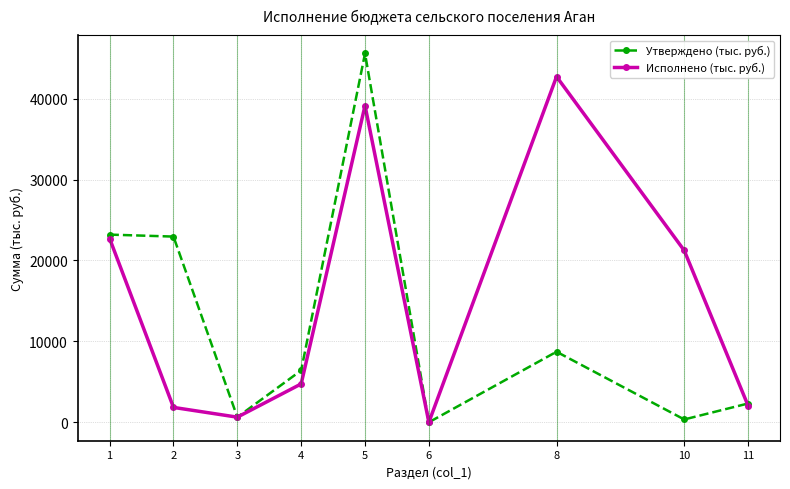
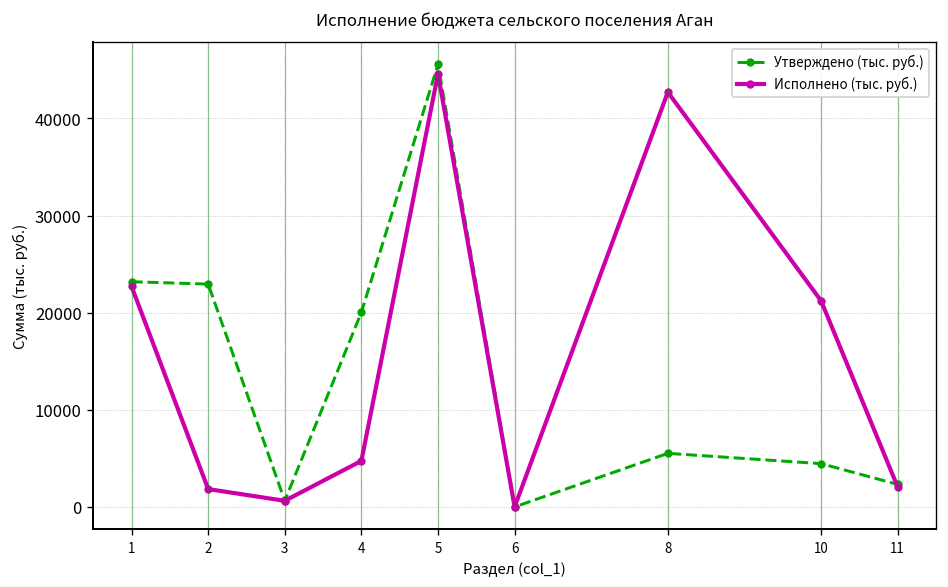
  {
    "Утверждено (тыс. руб.)": {
      "1": 23000,
      "2": 23000,
-     "4": 6000,
+     "4": 20000,
      "5": 46000,
-     "8": 9000,
-     "10": 0
+     "8": 6000,
+     "10": 4000
    },
    "Исполнено (тыс. руб.)": {
      "1": 23000,
      "2": 2000,
      "4": 5000,
-     "5": 39000,
+     "5": 45000,
      "8": 43000,
      "10": 21000
    }
  }
